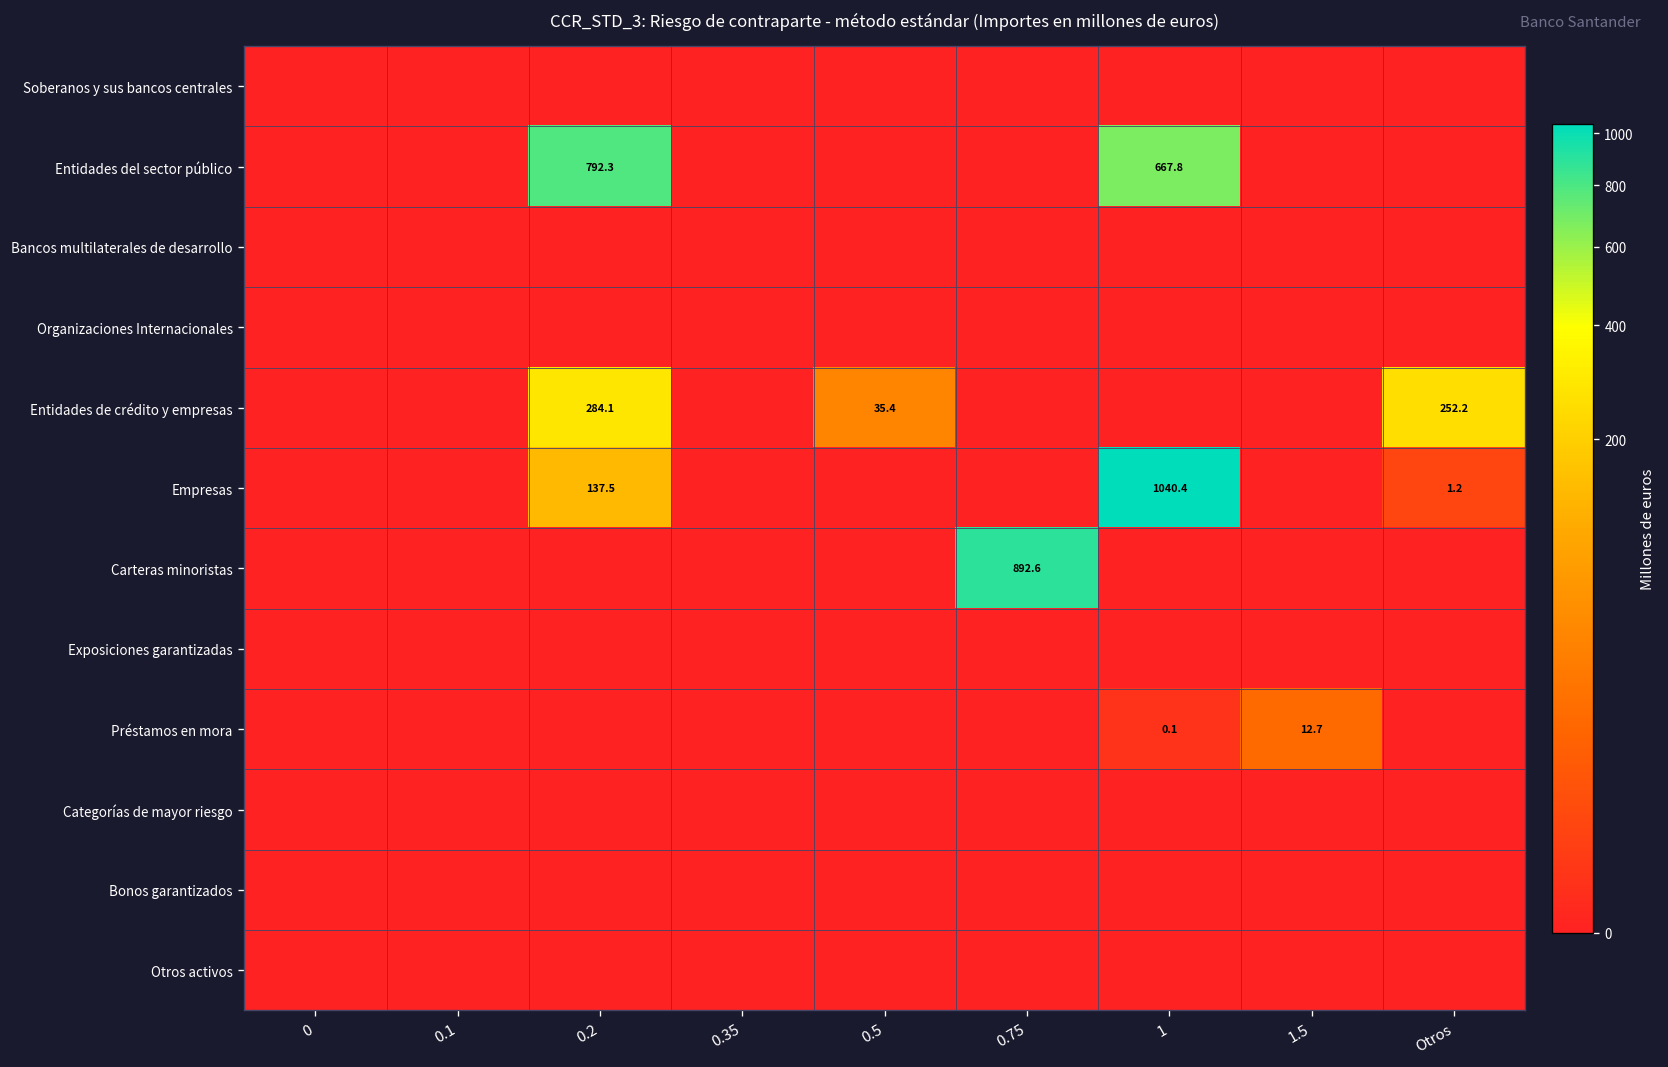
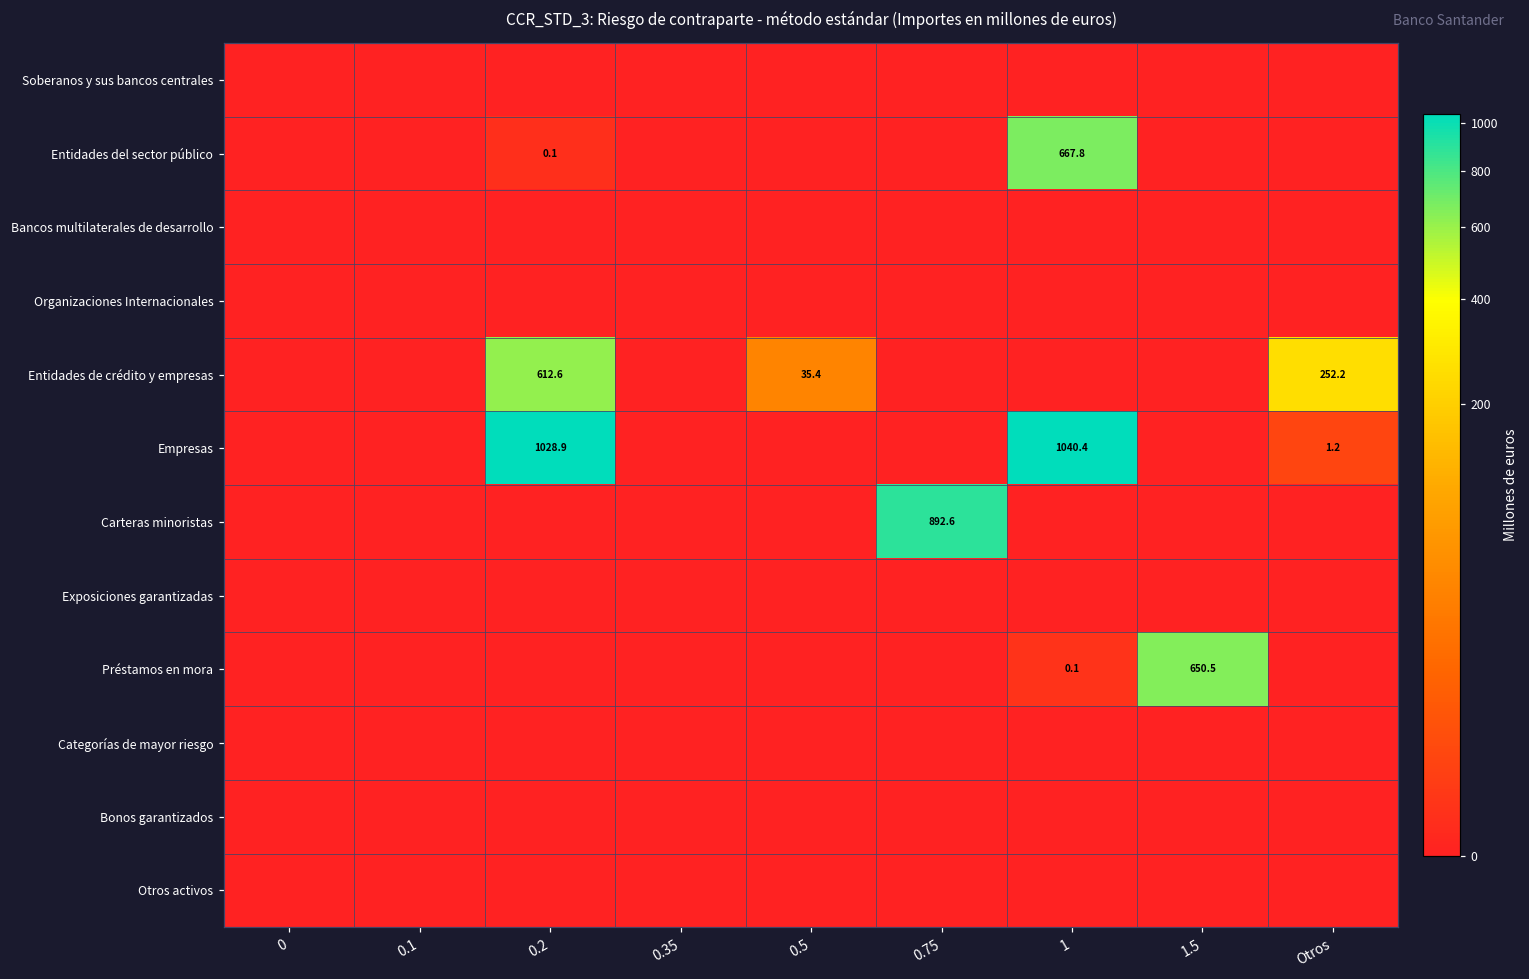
  {
    "Entidades del sector público": {
-     "0.2": 792.3,
+     "0.2": 0.1,
      "1": 667.8
    },
    "Entidades de crédito y empresas": {
-     "0.2": 284.1,
+     "0.2": 612.6,
      "0.5": 35.4,
      "Otros": 252.2
    },
    "Empresas": {
-     "0.2": 137.5,
+     "0.2": 1028.9,
      "1": 1040.4,
      "Otros": 1.2
    },
    "Carteras minoristas": {
      "0.75": 892.6
    },
    "Préstamos en mora": {
      "1": 0.1,
-     "1.5": 12.7
+     "1.5": 650.5
    }
  }
